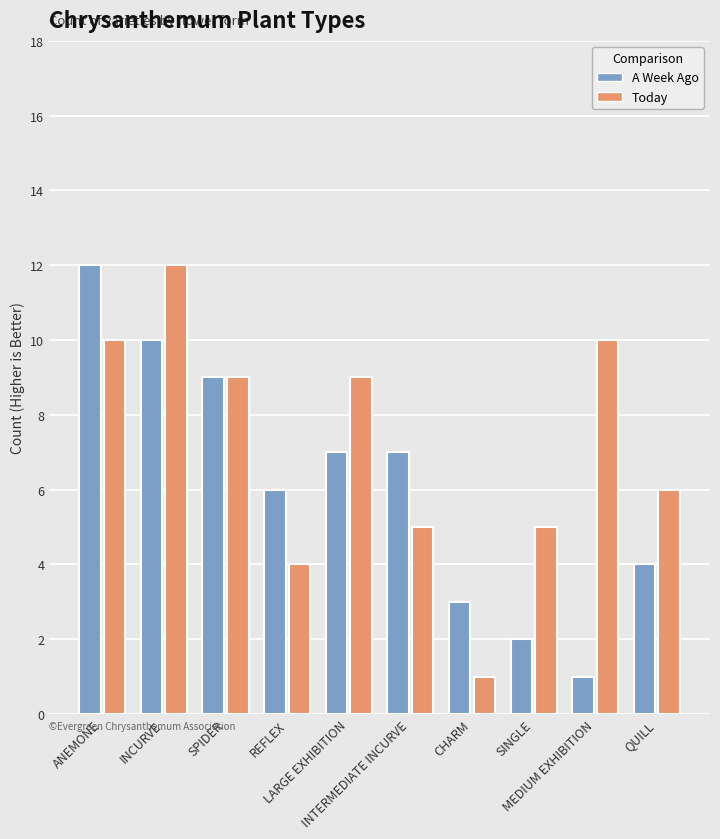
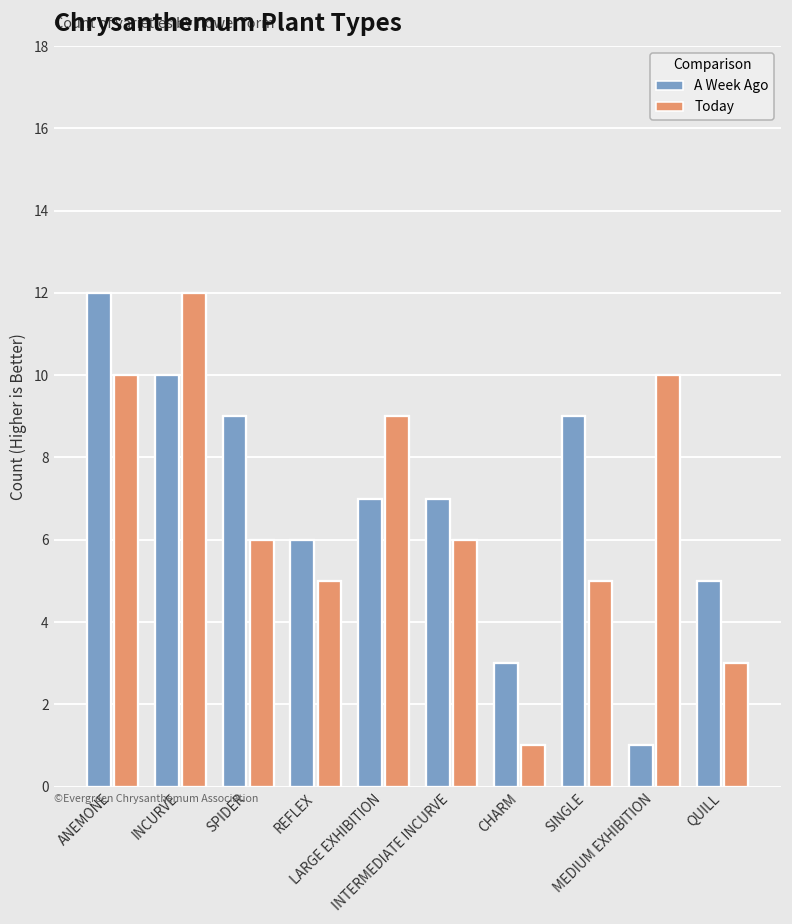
  {
    "A Week Ago": {
      "ANEMONE": 12,
      "INCURVE": 10,
      "SPIDER": 9,
      "REFLEX": 6,
      "LARGE EXHIBITION": 7,
      "INTERMEDIATE INCURVE": 7,
      "CHARM": 3,
-     "SINGLE": 2,
+     "SINGLE": 9,
      "MEDIUM EXHIBITION": 1,
-     "QUILL": 4
+     "QUILL": 5
    },
    "Today": {
      "ANEMONE": 10,
      "INCURVE": 12,
-     "SPIDER": 9,
-     "REFLEX": 4,
+     "SPIDER": 6,
+     "REFLEX": 5,
      "LARGE EXHIBITION": 9,
-     "INTERMEDIATE INCURVE": 5,
+     "INTERMEDIATE INCURVE": 6,
      "CHARM": 1,
      "SINGLE": 5,
      "MEDIUM EXHIBITION": 10,
-     "QUILL": 6
+     "QUILL": 3
    }
  }
